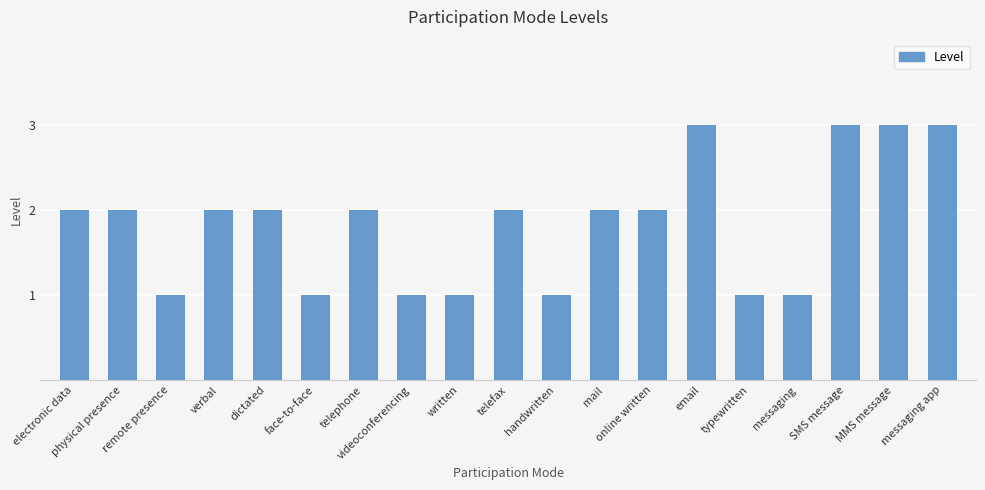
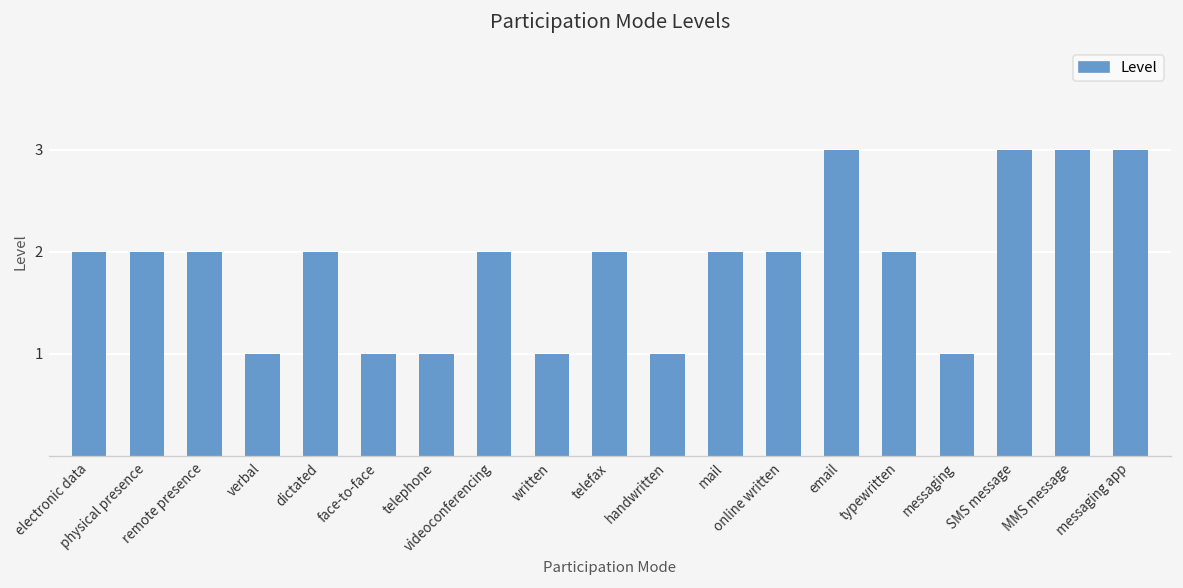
  {
    "electronic data": 2,
    "physical presence": 2,
-   "remote presence": 1,
-   "verbal": 2,
+   "remote presence": 2,
+   "verbal": 1,
    "dictated": 2,
    "face-to-face": 1,
-   "telephone": 2,
-   "videoconferencing": 1,
+   "telephone": 1,
+   "videoconferencing": 2,
    "written": 1,
    "telefax": 2,
    "handwritten": 1,
    "mail": 2,
    "online written": 2,
    "email": 3,
-   "typewritten": 1,
+   "typewritten": 2,
    "messaging": 1,
    "SMS message": 3,
    "MMS message": 3,
    "messaging app": 3
  }
